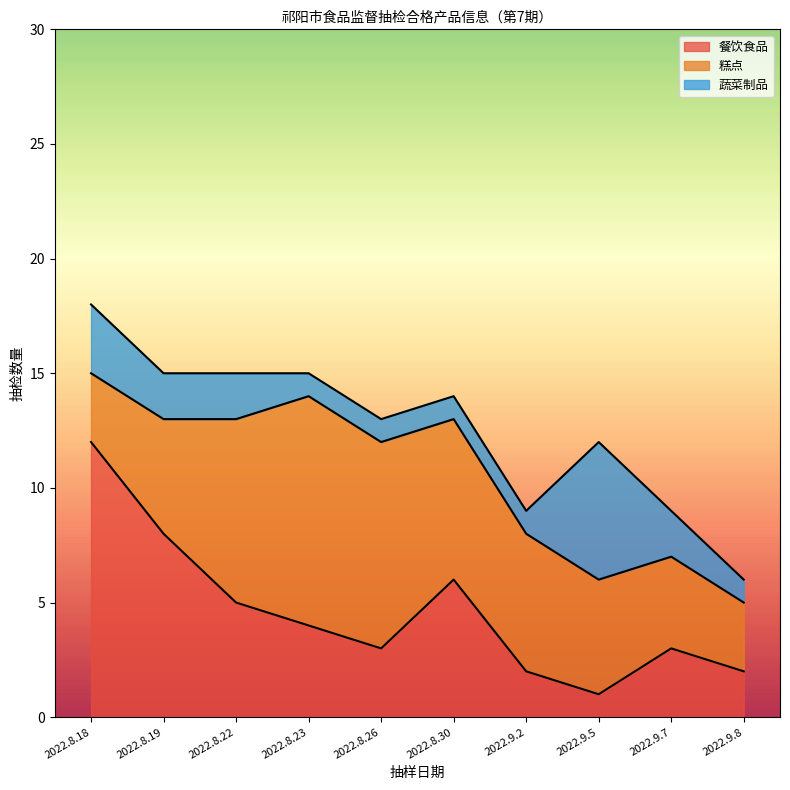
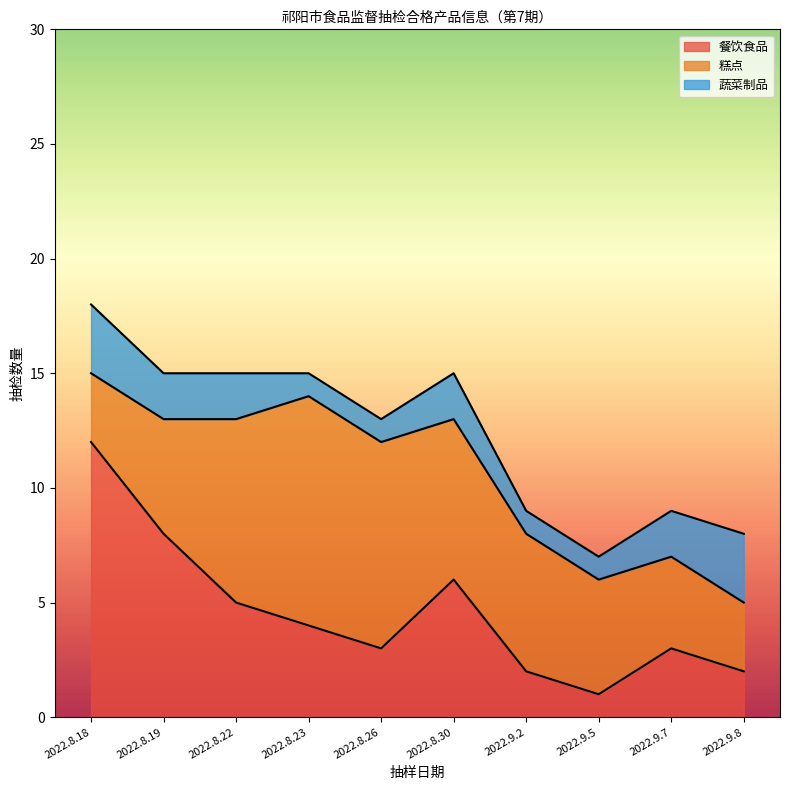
  {
    "蔬菜制品": {
      "2022.8.18": 3,
      "2022.8.19": 2,
      "2022.8.22": 2,
      "2022.8.23": 1,
      "2022.8.26": 1,
-     "2022.8.30": 1,
+     "2022.8.30": 2,
      "2022.9.2": 1,
-     "2022.9.5": 6,
+     "2022.9.5": 1,
      "2022.9.7": 2,
-     "2022.9.8": 1
+     "2022.9.8": 3
    }
  }
